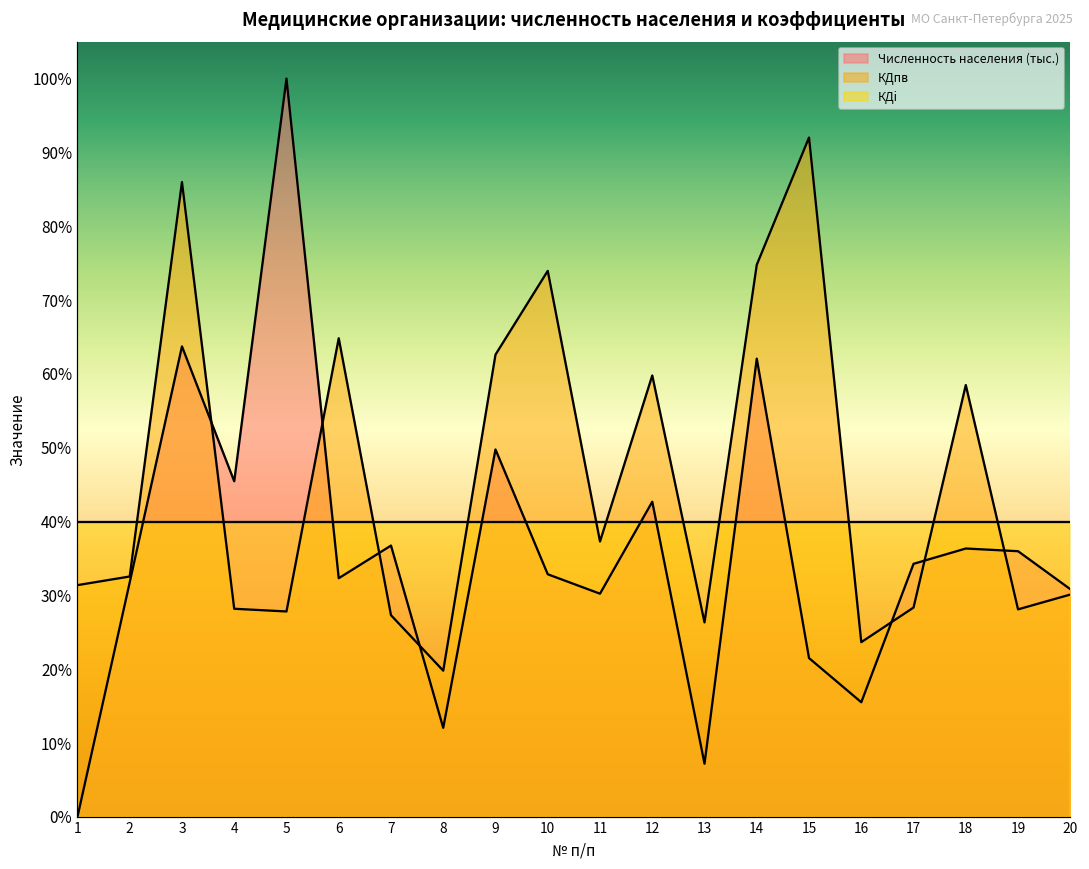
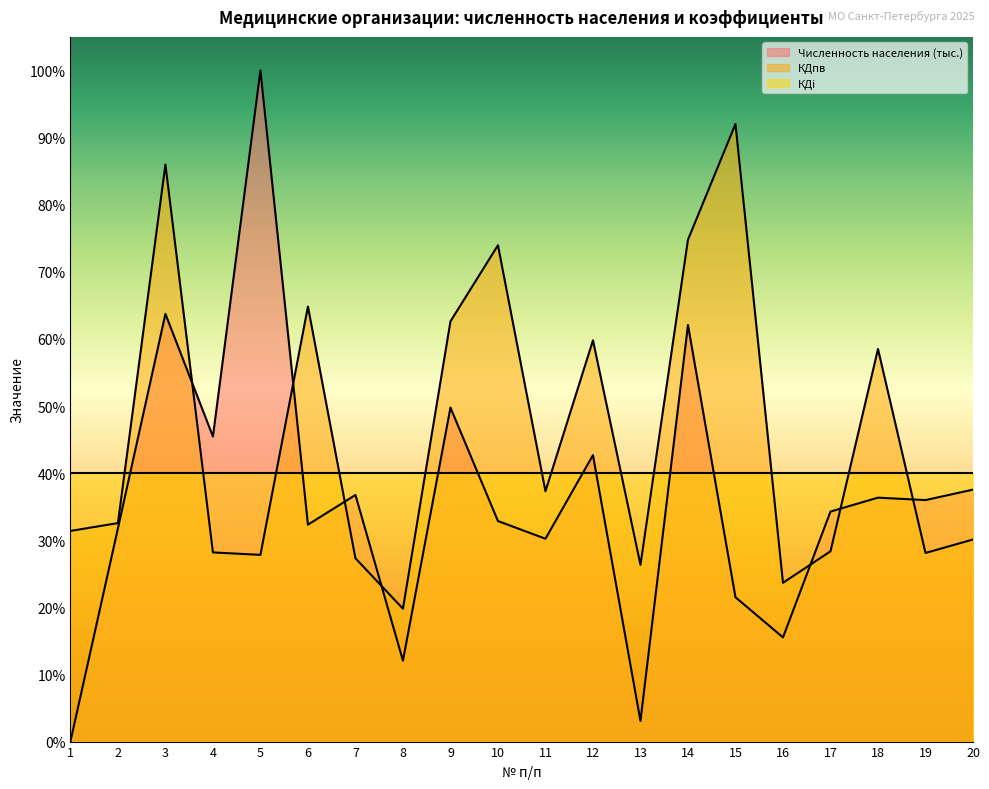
  {
    "Численность населения (тыс.)": {
      "1": "0%",
      "2": "32%",
      "3": "64%",
      "4": "45%",
      "5": "100%",
      "6": "32%",
      "7": "37%",
      "8": "12%",
      "9": "50%",
      "10": "33%",
      "11": "30%",
      "12": "43%",
-     "13": "7%",
+     "13": "3%",
      "14": "62%",
      "15": "22%",
      "16": "16%",
      "17": "34%",
      "18": "36%",
      "19": "36%",
-     "20": "31%"
+     "20": "38%"
    }
  }
